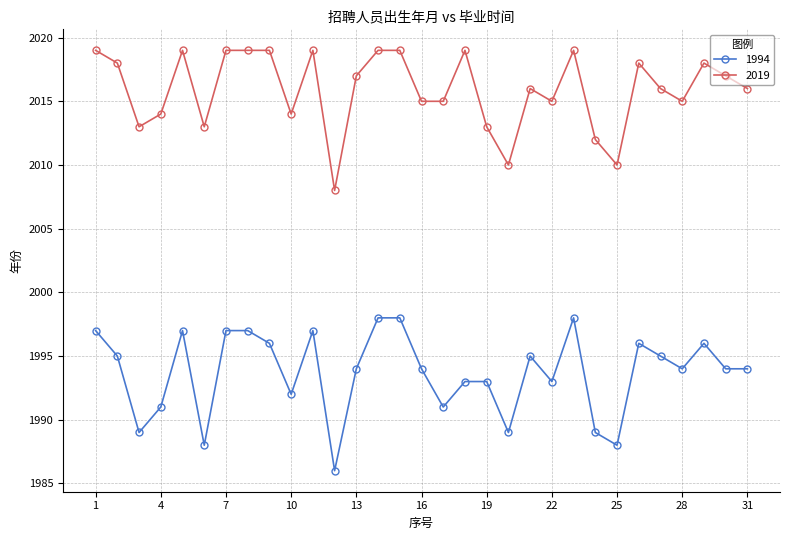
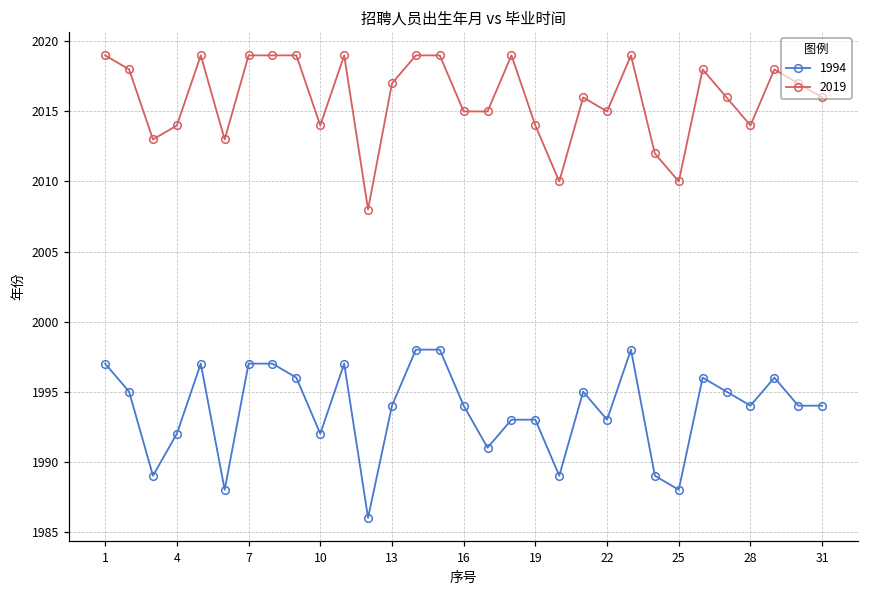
  {
    "1994": {
      "1": 1997,
-     "4": 1991,
+     "4": 1992,
      "7": 1997,
      "10": 1992,
      "13": 1994,
      "16": 1994,
      "19": 1993,
      "22": 1993,
      "25": 1988,
      "28": 1994,
      "31": 1994
    },
    "2019": {
      "1": 2019,
      "4": 2014,
      "7": 2019,
      "10": 2014,
      "13": 2017,
      "16": 2015,
-     "19": 2013,
+     "19": 2014,
      "22": 2015,
      "25": 2010,
-     "28": 2015,
+     "28": 2014,
      "31": 2016
    }
  }
